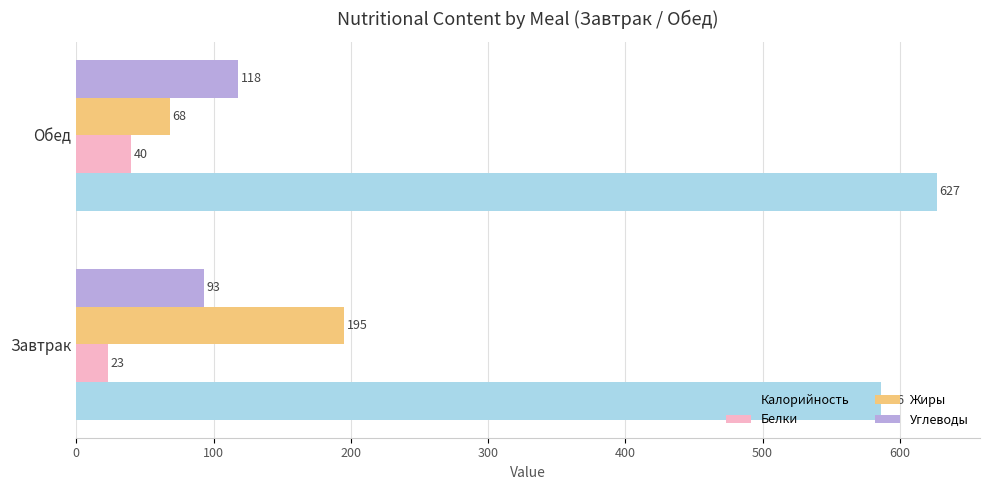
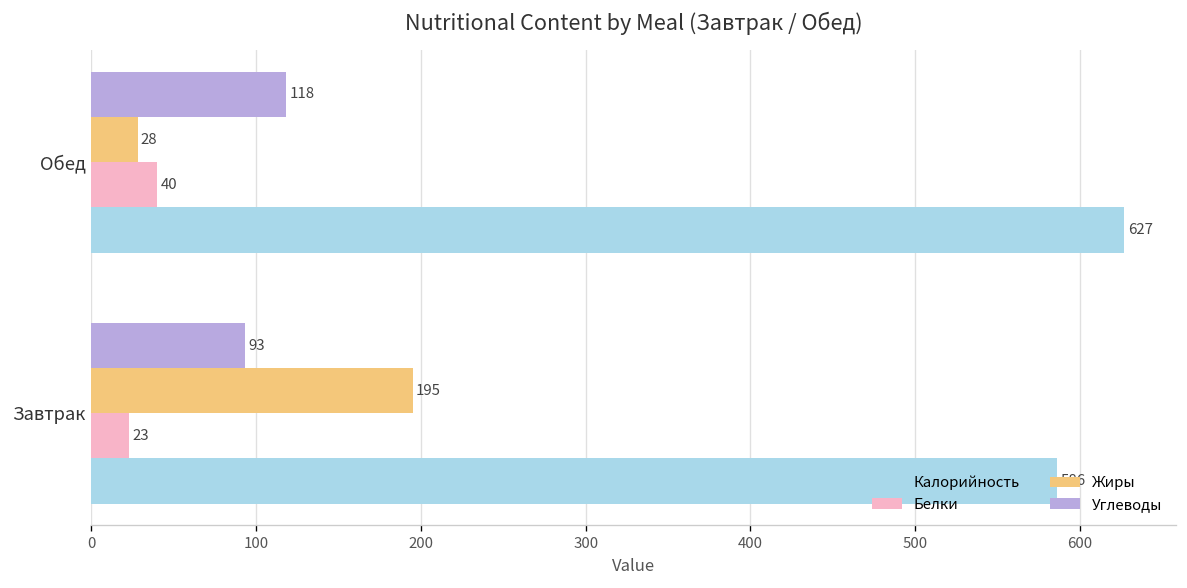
  {
    "Белки": {
      "Обед": 40,
      "Завтрак": 23
    },
    "Жиры": {
-     "Обед": 68,
+     "Обед": 28,
      "Завтрак": 195
    }
  }
